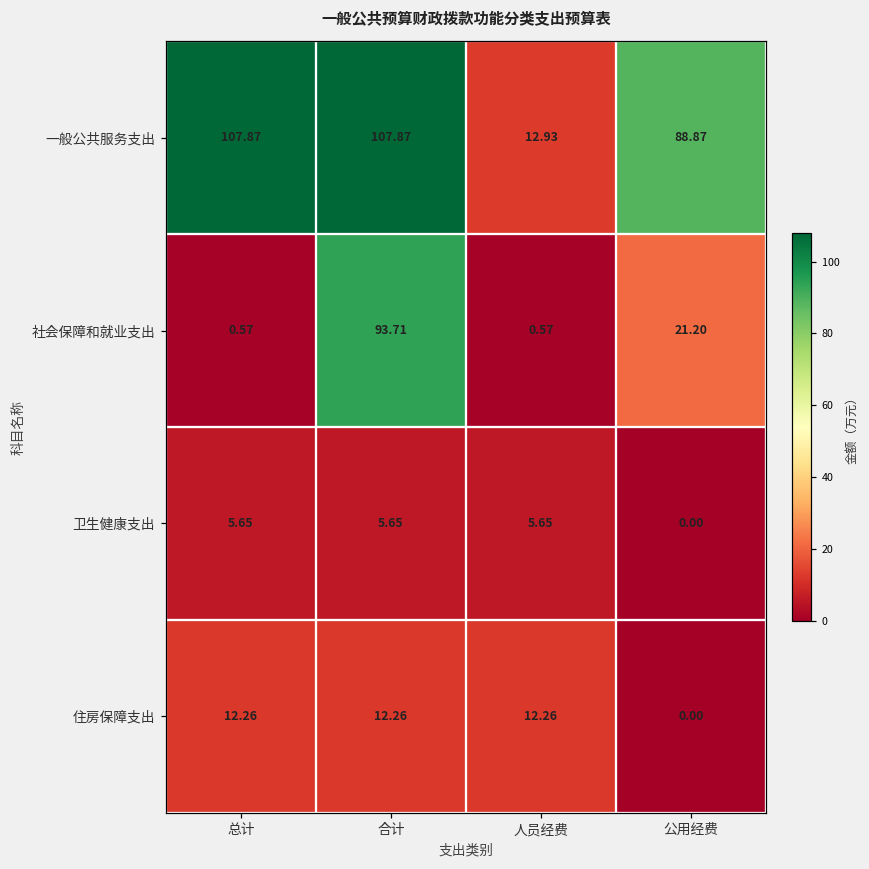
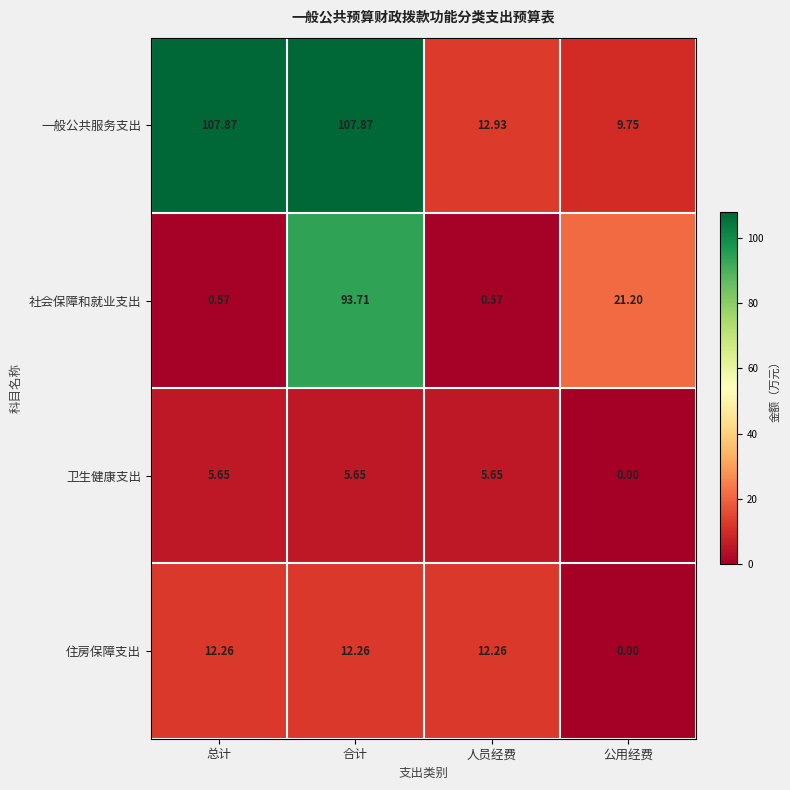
  {
    "一般公共服务支出": {
      "总计": 107.87,
      "合计": 107.87,
      "人员经费": 12.93,
-     "公用经费": 88.87
+     "公用经费": 9.75
    },
    "社会保障和就业支出": {
      "总计": 0.57,
      "合计": 93.71,
      "人员经费": 0.57,
      "公用经费": 21.20
    },
    "卫生健康支出": {
      "总计": 5.65,
      "合计": 5.65,
      "人员经费": 5.65,
      "公用经费": 0.00
    },
    "住房保障支出": {
      "总计": 12.26,
      "合计": 12.26,
      "人员经费": 12.26,
      "公用经费": 0.00
    }
  }
